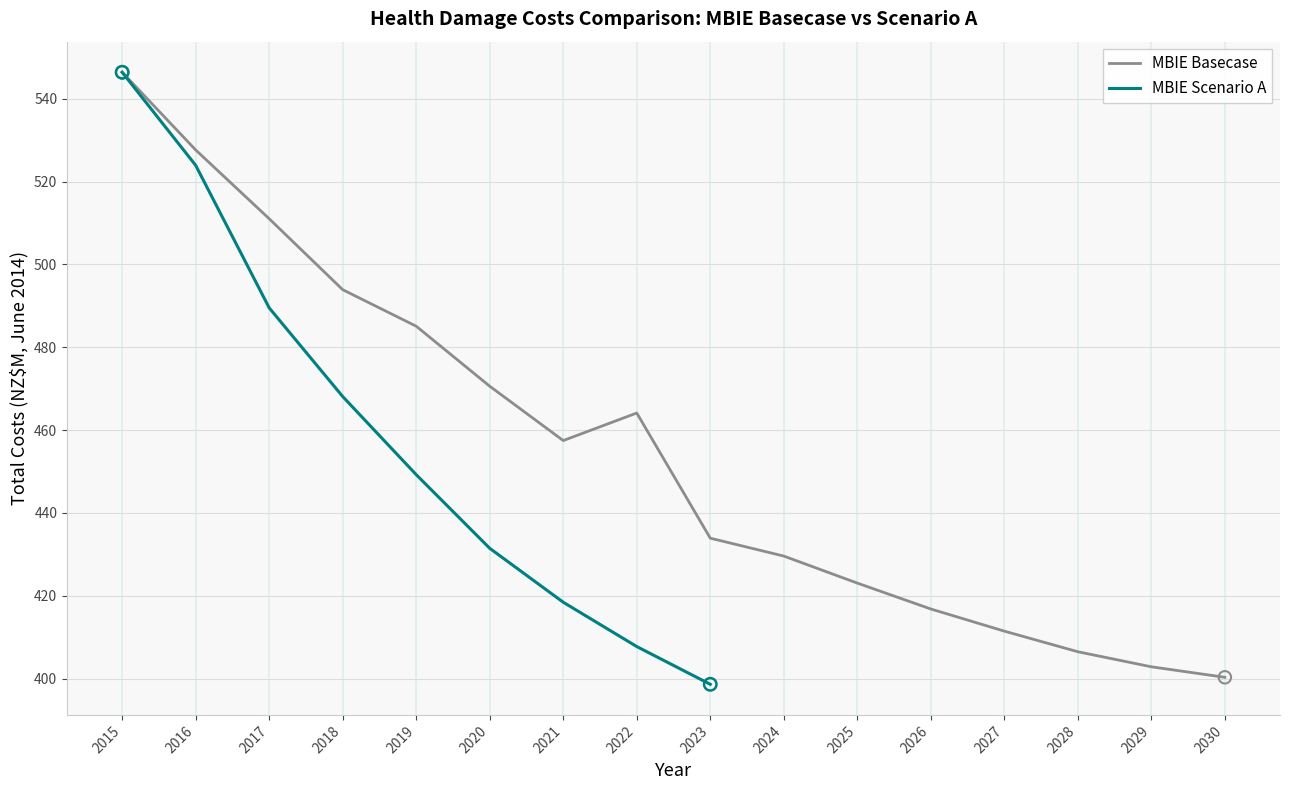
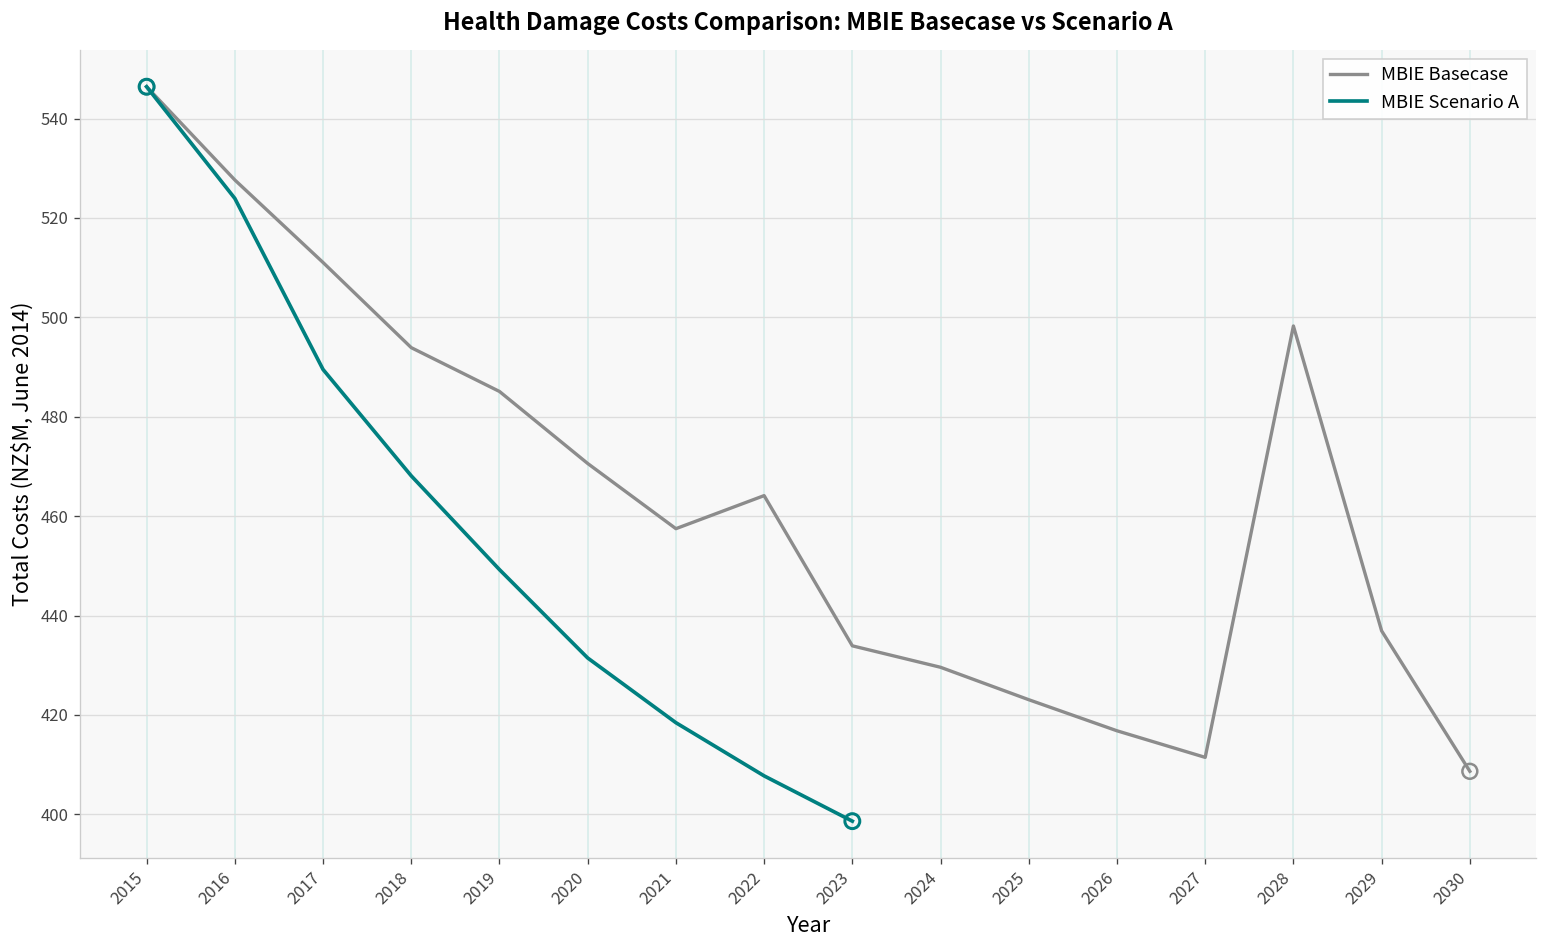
  {
    "MBIE Basecase": {
      "2016": 528,
      "2017": 511,
      "2018": 494,
      "2019": 485,
      "2020": 471,
      "2021": 457,
      "2022": 464,
      "2023": 434,
      "2024": 430,
      "2025": 423,
      "2026": 417,
      "2027": 411,
-     "2028": 406,
-     "2029": 403,
-     "2030": 400
+     "2028": 498,
+     "2029": 437,
+     "2030": 409
    },
    "MBIE Scenario A": {
      "2016": 524,
      "2017": 490,
      "2018": 468,
      "2019": 449,
      "2020": 431,
      "2021": 418,
      "2022": 408
    }
  }
